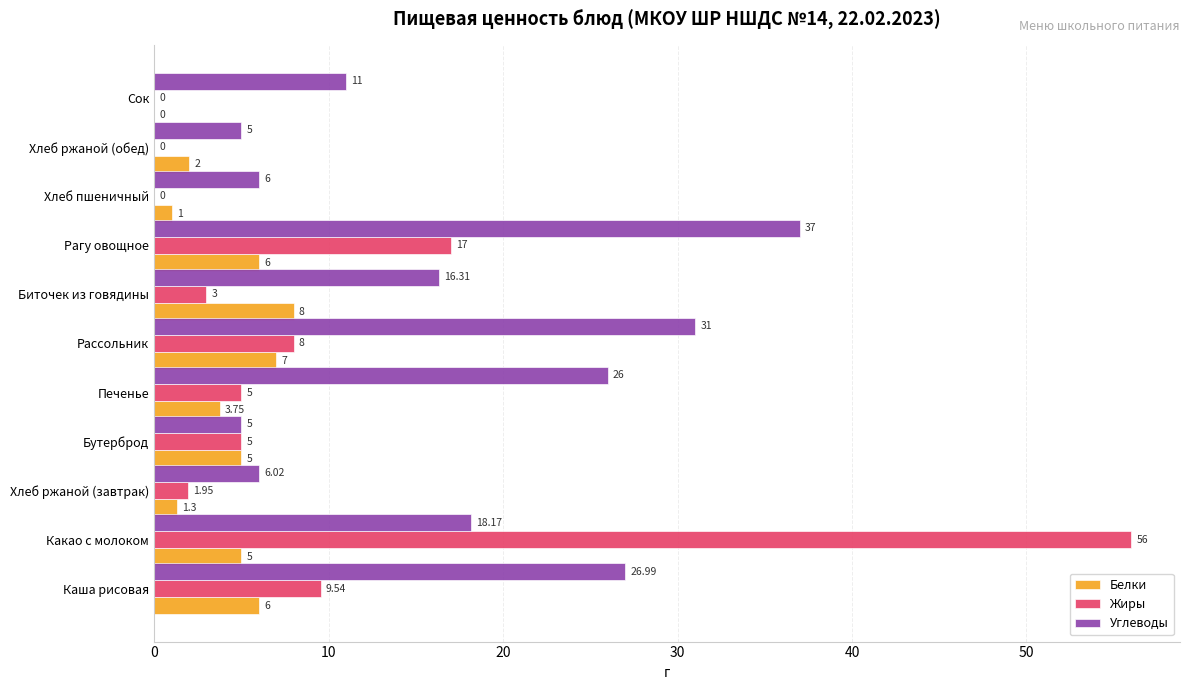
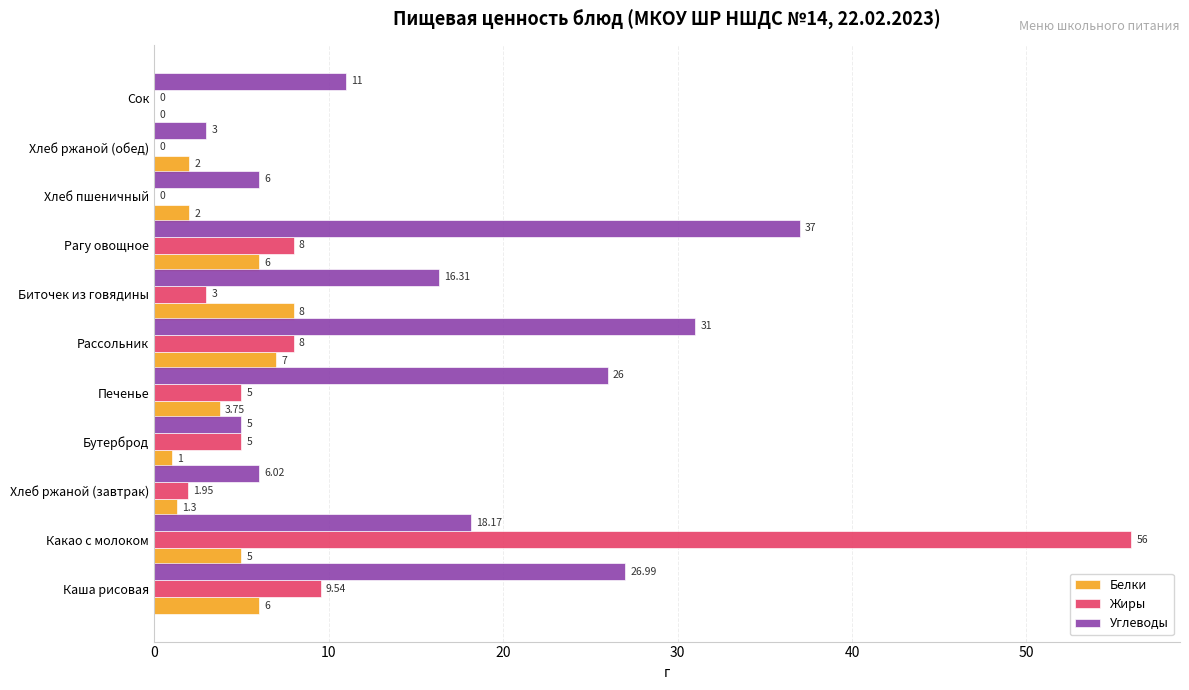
  {
    "Белки": {
      "Сок": 0,
      "Хлеб ржаной (обед)": 2,
-     "Хлеб пшеничный": 1,
+     "Хлеб пшеничный": 2,
      "Рагу овощное": 6,
      "Биточек из говядины": 8,
      "Рассольник": 7,
      "Печенье": 3.75,
-     "Бутерброд": 5,
+     "Бутерброд": 1,
      "Хлеб ржаной (завтрак)": 1.3,
      "Какао с молоком": 5,
      "Каша рисовая": 6
    },
    "Жиры": {
      "Сок": 0,
      "Хлеб ржаной (обед)": 0,
      "Хлеб пшеничный": 0,
-     "Рагу овощное": 17,
+     "Рагу овощное": 8,
      "Биточек из говядины": 3,
      "Рассольник": 8,
      "Печенье": 5,
      "Бутерброд": 5,
      "Хлеб ржаной (завтрак)": 1.95,
      "Какао с молоком": 56,
      "Каша рисовая": 9.54
    },
    "Углеводы": {
      "Сок": 11,
-     "Хлеб ржаной (обед)": 5,
+     "Хлеб ржаной (обед)": 3,
      "Хлеб пшеничный": 6,
      "Рагу овощное": 37,
      "Биточек из говядины": 16.31,
      "Рассольник": 31,
      "Печенье": 26,
      "Бутерброд": 5,
      "Хлеб ржаной (завтрак)": 6.02,
      "Какао с молоком": 18.17,
      "Каша рисовая": 26.99
    }
  }
